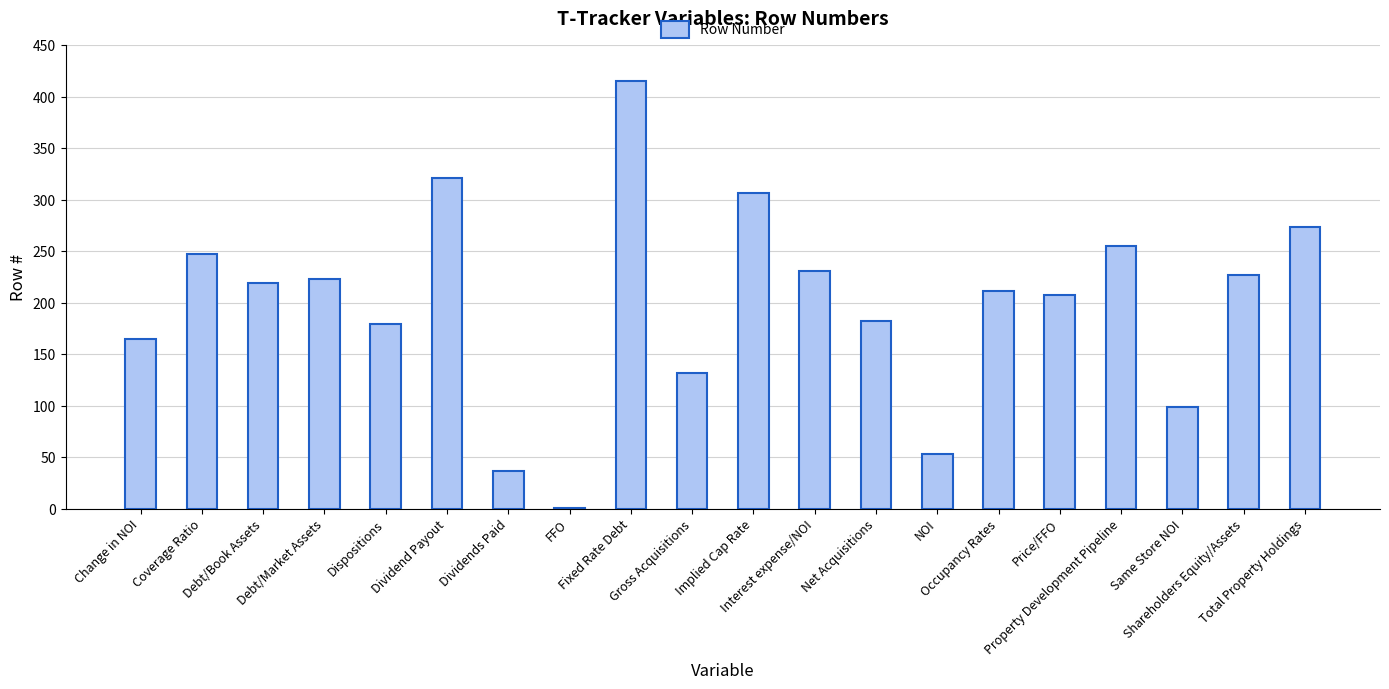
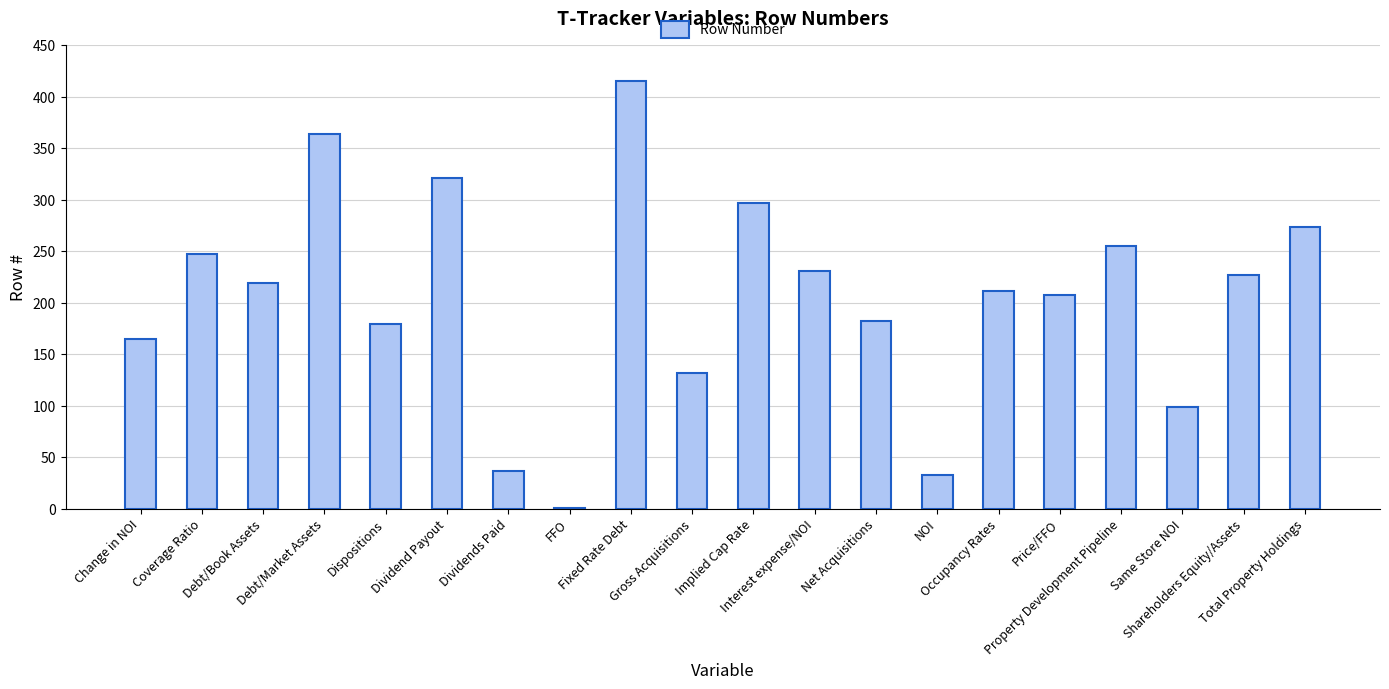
  {
    "Change in NOI": 165,
    "Coverage Ratio": 247,
    "Debt/Book Assets": 219,
-   "Debt/Market Assets": 223,
+   "Debt/Market Assets": 364,
    "Dispositions": 179,
    "Dividend Payout": 321,
    "Dividends Paid": 36,
    "Fixed Rate Debt": 415,
    "Gross Acquisitions": 132,
-   "Implied Cap Rate": 306,
+   "Implied Cap Rate": 297,
    "Interest expense/NOI": 231,
    "Net Acquisitions": 182,
-   "NOI": 53,
+   "NOI": 33,
    "Occupancy Rates": 211,
    "Price/FFO": 207,
    "Property Development Pipeline": 255,
    "Same Store NOI": 99,
    "Shareholders Equity/Assets": 227,
    "Total Property Holdings": 273
  }
